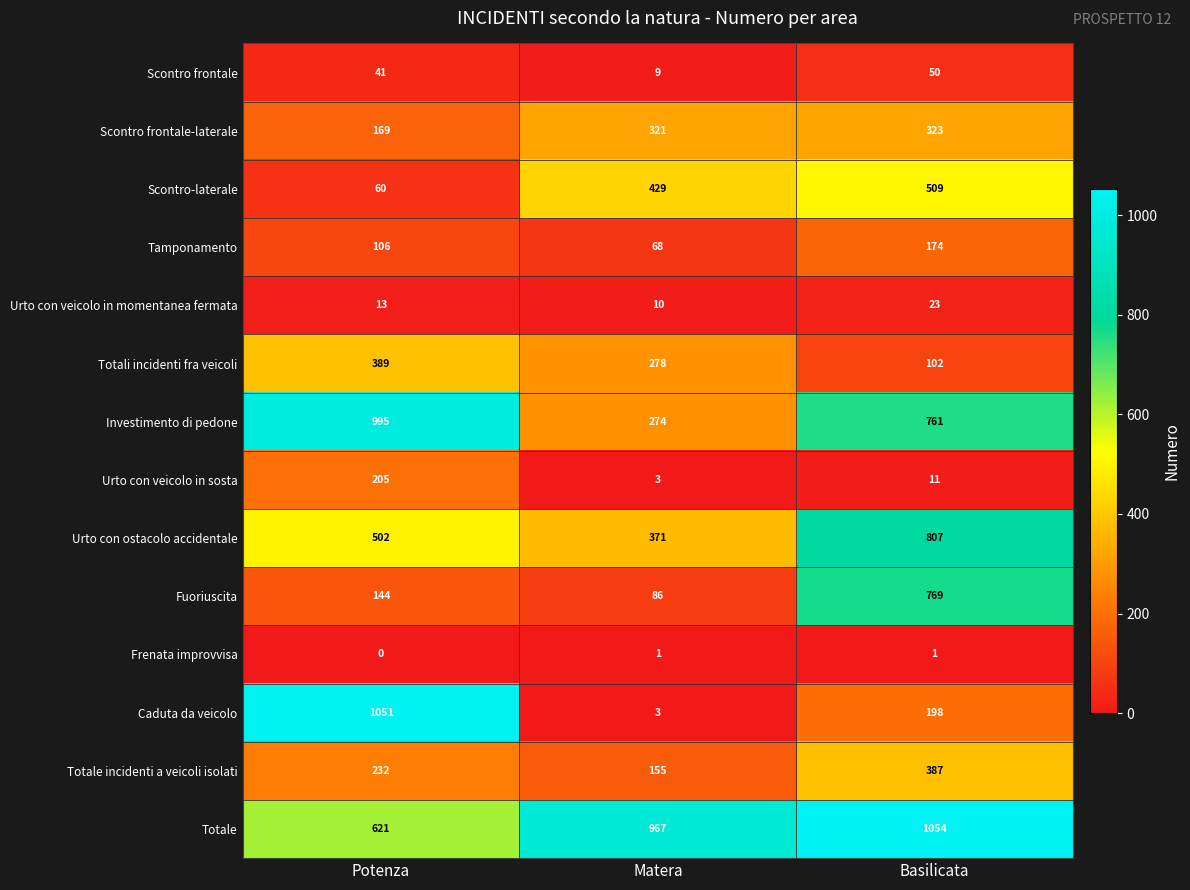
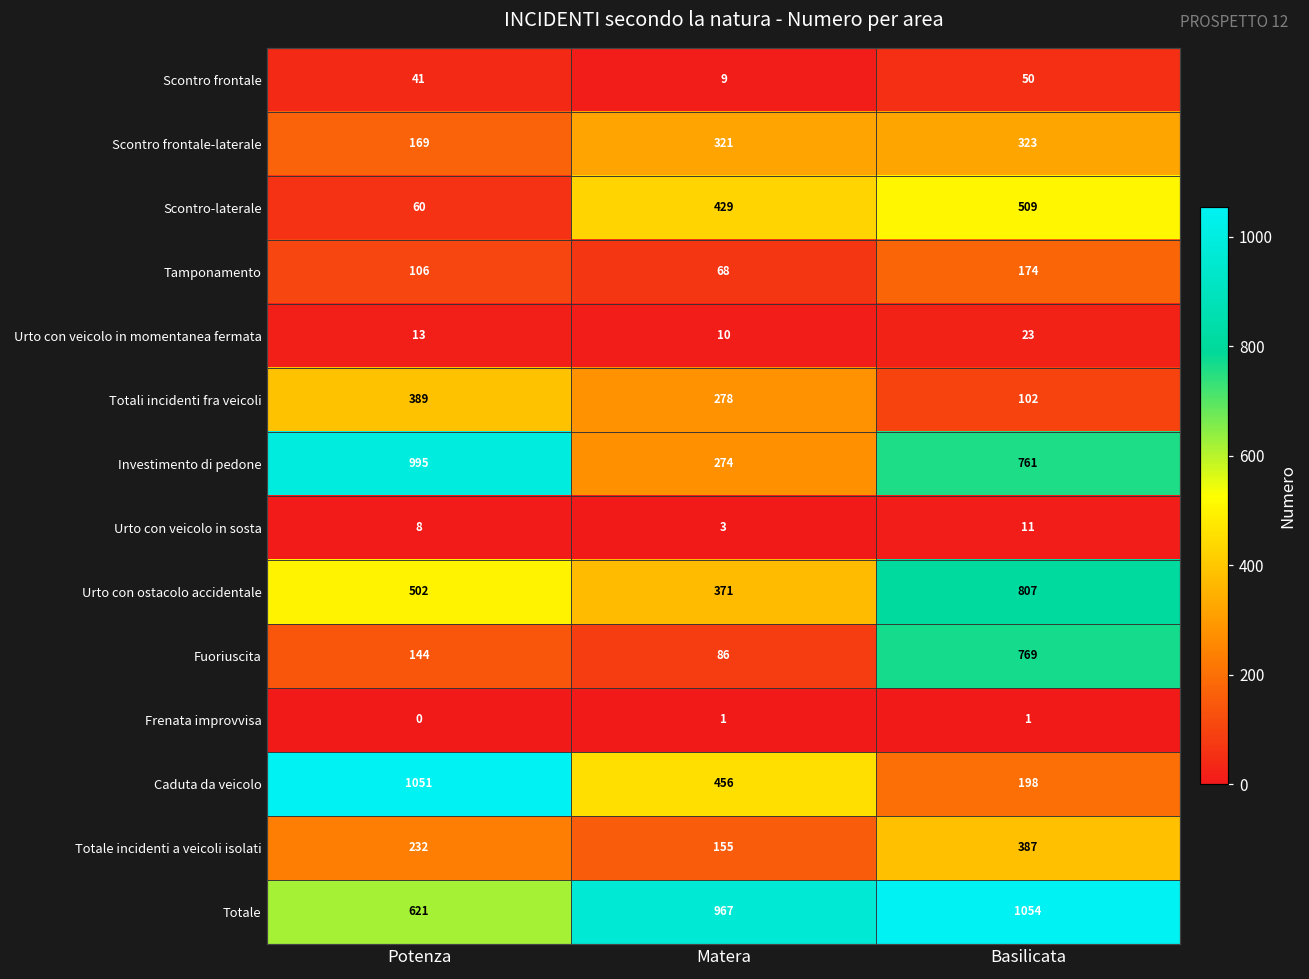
  {
    "Scontro frontale": {
      "Potenza": 41,
      "Matera": 9,
      "Basilicata": 50
    },
    "Scontro frontale-laterale": {
      "Potenza": 169,
      "Matera": 321,
      "Basilicata": 323
    },
    "Scontro-laterale": {
      "Potenza": 60,
      "Matera": 429,
      "Basilicata": 509
    },
    "Tamponamento": {
      "Potenza": 106,
      "Matera": 68,
      "Basilicata": 174
    },
    "Urto con veicolo in momentanea fermata": {
      "Potenza": 13,
      "Matera": 10,
      "Basilicata": 23
    },
    "Totali incidenti fra veicoli": {
      "Potenza": 389,
      "Matera": 278,
      "Basilicata": 102
    },
    "Investimento di pedone": {
      "Potenza": 995,
      "Matera": 274,
      "Basilicata": 761
    },
    "Urto con veicolo in sosta": {
-     "Potenza": 205,
+     "Potenza": 8,
      "Matera": 3,
      "Basilicata": 11
    },
    "Urto con ostacolo accidentale": {
      "Potenza": 502,
      "Matera": 371,
      "Basilicata": 807
    },
    "Fuoriuscita": {
      "Potenza": 144,
      "Matera": 86,
      "Basilicata": 769
    },
    "Frenata improvvisa": {
      "Potenza": 0,
      "Matera": 1,
      "Basilicata": 1
    },
    "Caduta da veicolo": {
      "Potenza": 1051,
-     "Matera": 3,
+     "Matera": 456,
      "Basilicata": 198
    },
    "Totale incidenti a veicoli isolati": {
      "Potenza": 232,
      "Matera": 155,
      "Basilicata": 387
    },
    "Totale": {
      "Potenza": 621,
      "Matera": 967,
      "Basilicata": 1054
    }
  }
